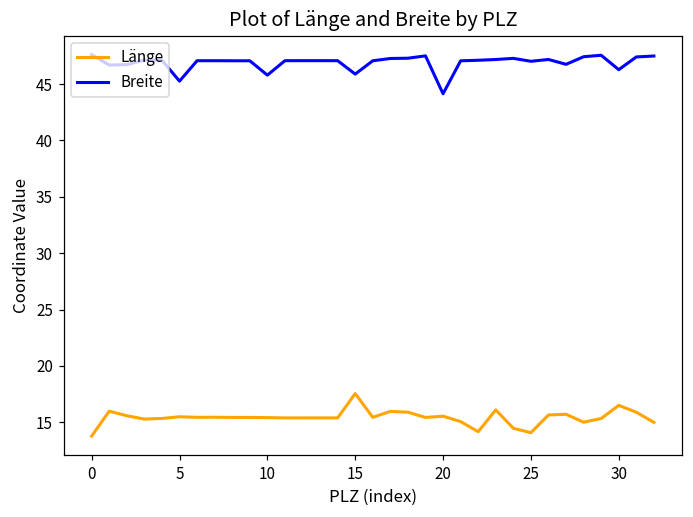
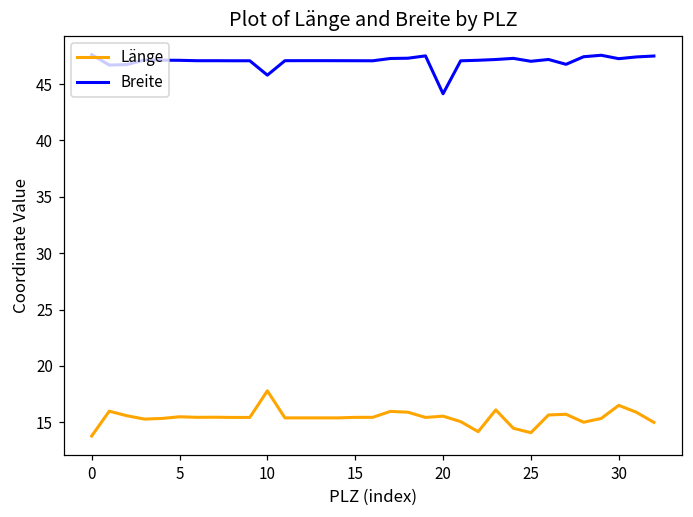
  {
    "Länge": {
      "0": 13.8,
      "5": 15.5,
-     "10": 15.4,
-     "15": 17.6,
+     "10": 17.8,
+     "15": 15.4,
      "20": 15.5,
      "25": 14.1,
      "30": 16.5
    },
    "Breite": {
-     "5": 45.3,
+     "5": 47.1,
      "10": 45.8,
-     "15": 45.9,
+     "15": 47.1,
      "20": 44.1,
      "25": 47.0,
-     "30": 46.3
+     "30": 47.3
    }
  }
